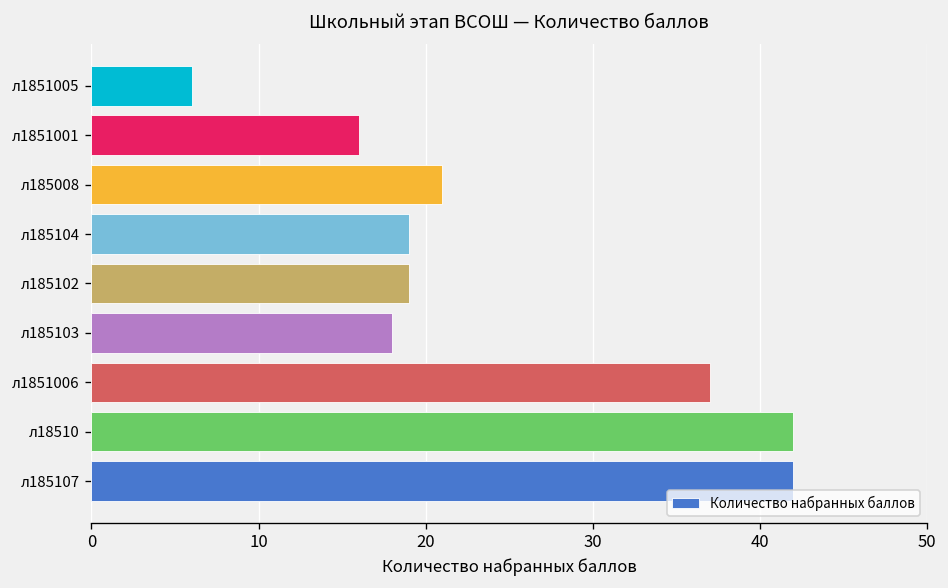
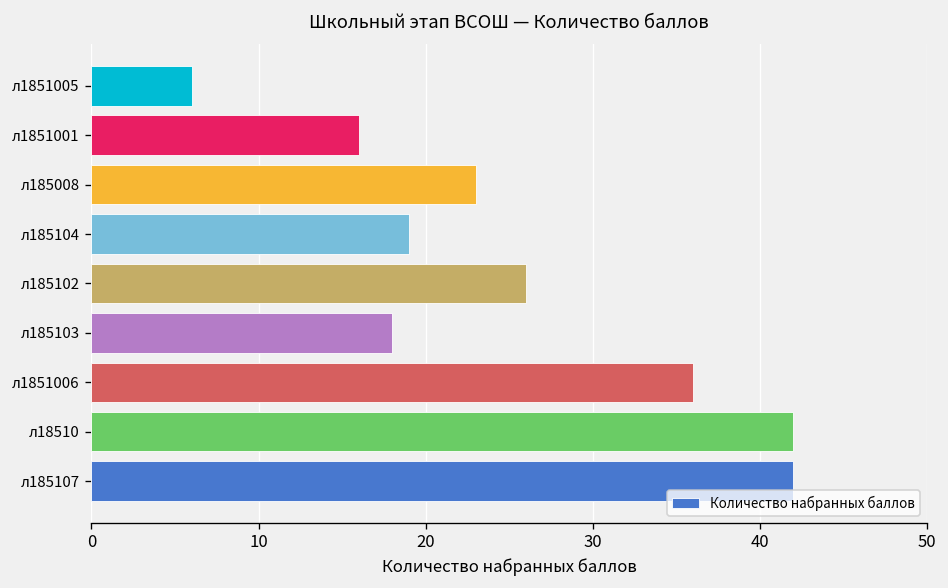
  {
    "л1851005": 6,
    "л1851001": 16,
-   "л185008": 21,
+   "л185008": 23,
    "л185104": 19,
-   "л185102": 19,
+   "л185102": 26,
    "л185103": 18,
-   "л1851006": 37,
+   "л1851006": 36,
    "л18510": 42,
    "л185107": 42
  }
